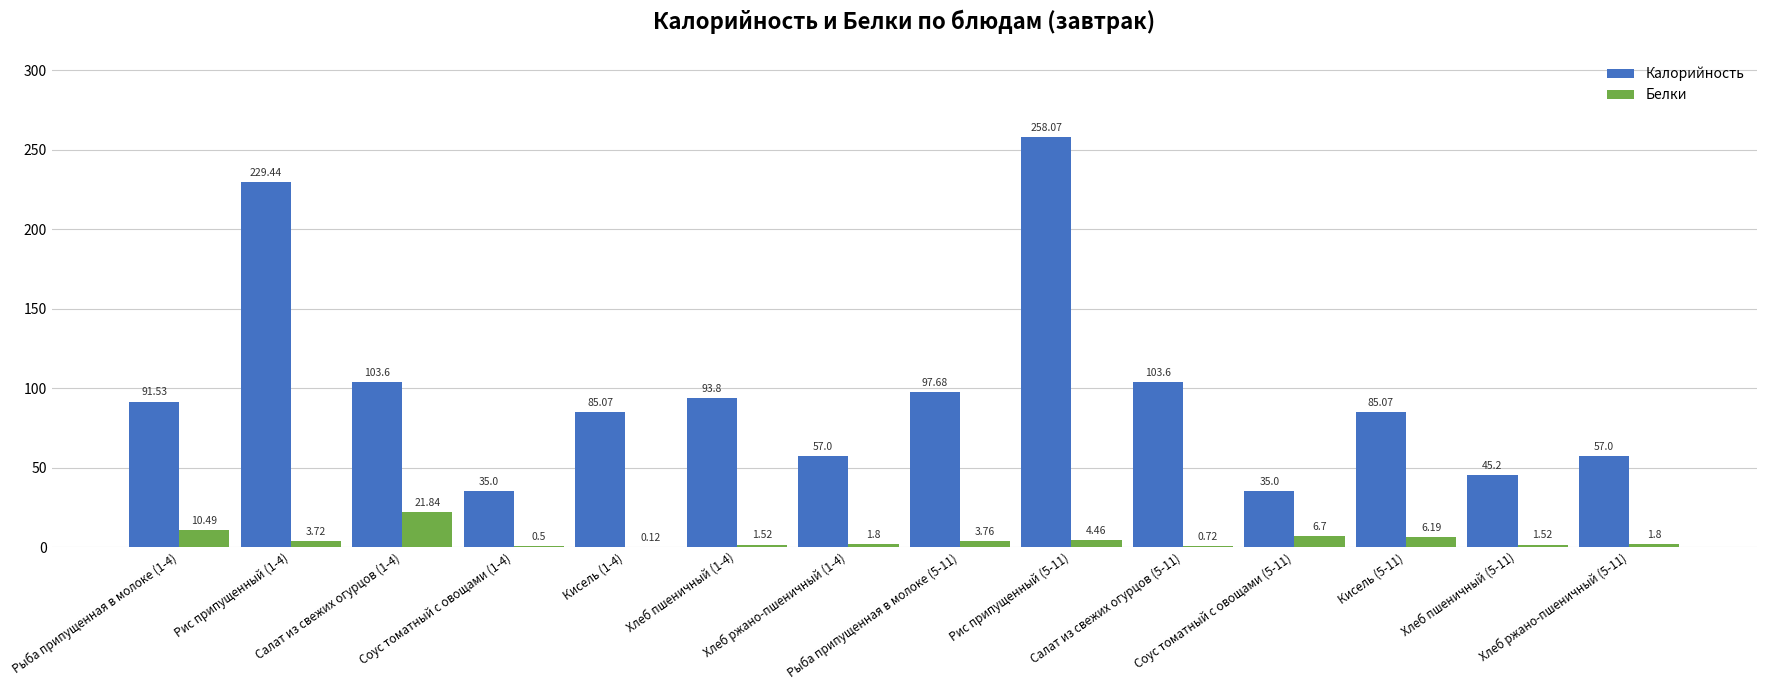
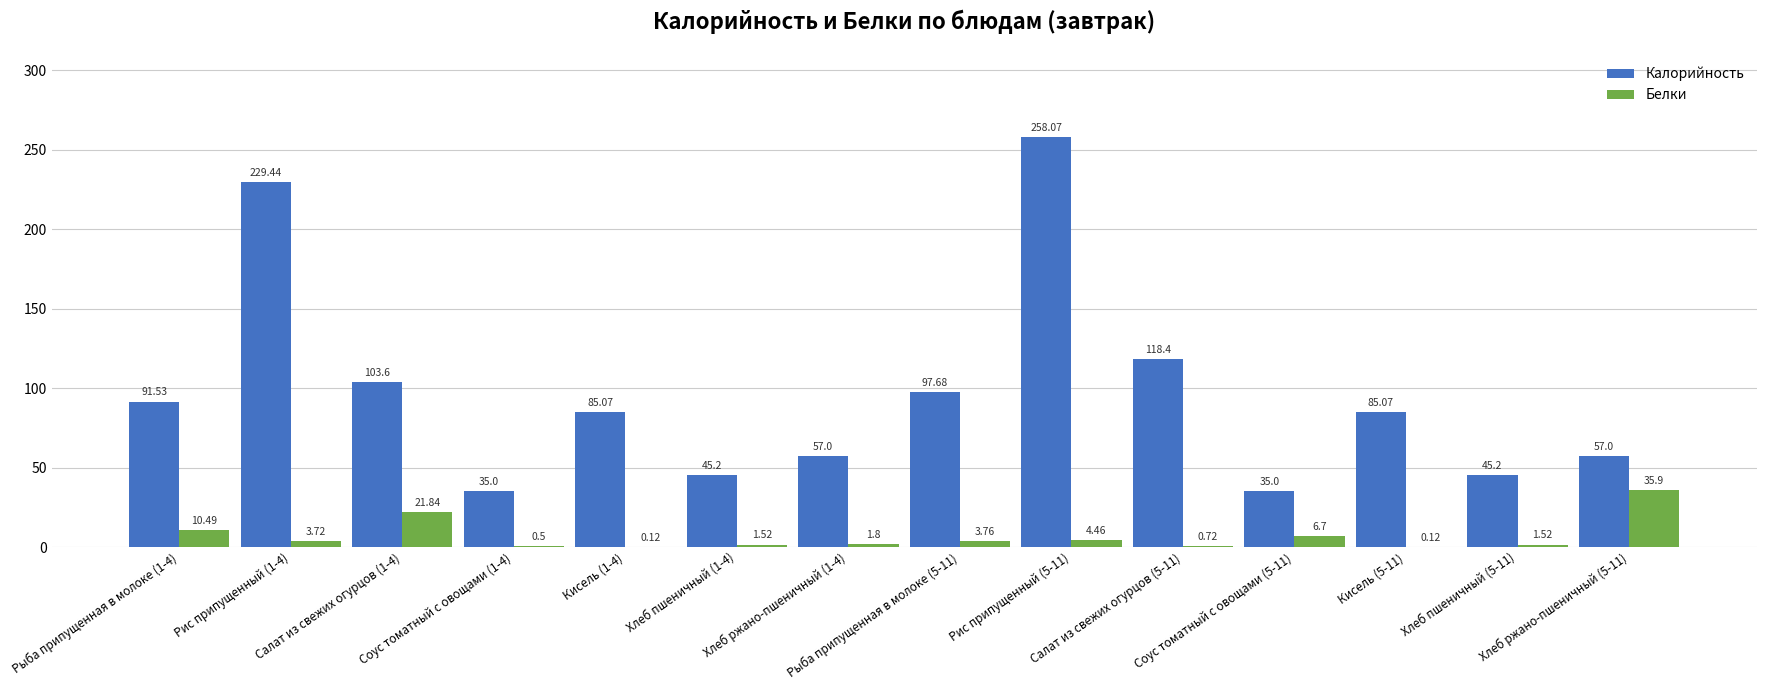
  {
    "Калорийность": {
      "Рыба припущенная в молоке (1-4)": 91.53,
      "Рис припущенный (1-4)": 229.44,
      "Салат из свежих огурцов (1-4)": 103.6,
      "Соус томатный с овощами (1-4)": 35.0,
      "Кисель (1-4)": 85.07,
-     "Хлеб пшеничный (1-4)": 93.8,
+     "Хлеб пшеничный (1-4)": 45.2,
      "Хлеб ржано-пшеничный (1-4)": 57.0,
      "Рыба припущенная в молоке (5-11)": 97.68,
      "Рис припущенный (5-11)": 258.07,
-     "Салат из свежих огурцов (5-11)": 103.6,
+     "Салат из свежих огурцов (5-11)": 118.4,
      "Соус томатный с овощами (5-11)": 35.0,
      "Кисель (5-11)": 85.07,
      "Хлеб пшеничный (5-11)": 45.2,
      "Хлеб ржано-пшеничный (5-11)": 57.0
    },
    "Белки": {
      "Рыба припущенная в молоке (1-4)": 10.49,
      "Рис припущенный (1-4)": 3.72,
      "Салат из свежих огурцов (1-4)": 21.84,
      "Соус томатный с овощами (1-4)": 0.5,
      "Кисель (1-4)": 0.12,
      "Хлеб пшеничный (1-4)": 1.52,
      "Хлеб ржано-пшеничный (1-4)": 1.8,
      "Рыба припущенная в молоке (5-11)": 3.76,
      "Рис припущенный (5-11)": 4.46,
      "Салат из свежих огурцов (5-11)": 0.72,
      "Соус томатный с овощами (5-11)": 6.7,
-     "Кисель (5-11)": 6.19,
+     "Кисель (5-11)": 0.12,
      "Хлеб пшеничный (5-11)": 1.52,
-     "Хлеб ржано-пшеничный (5-11)": 1.8
+     "Хлеб ржано-пшеничный (5-11)": 35.9
    }
  }
